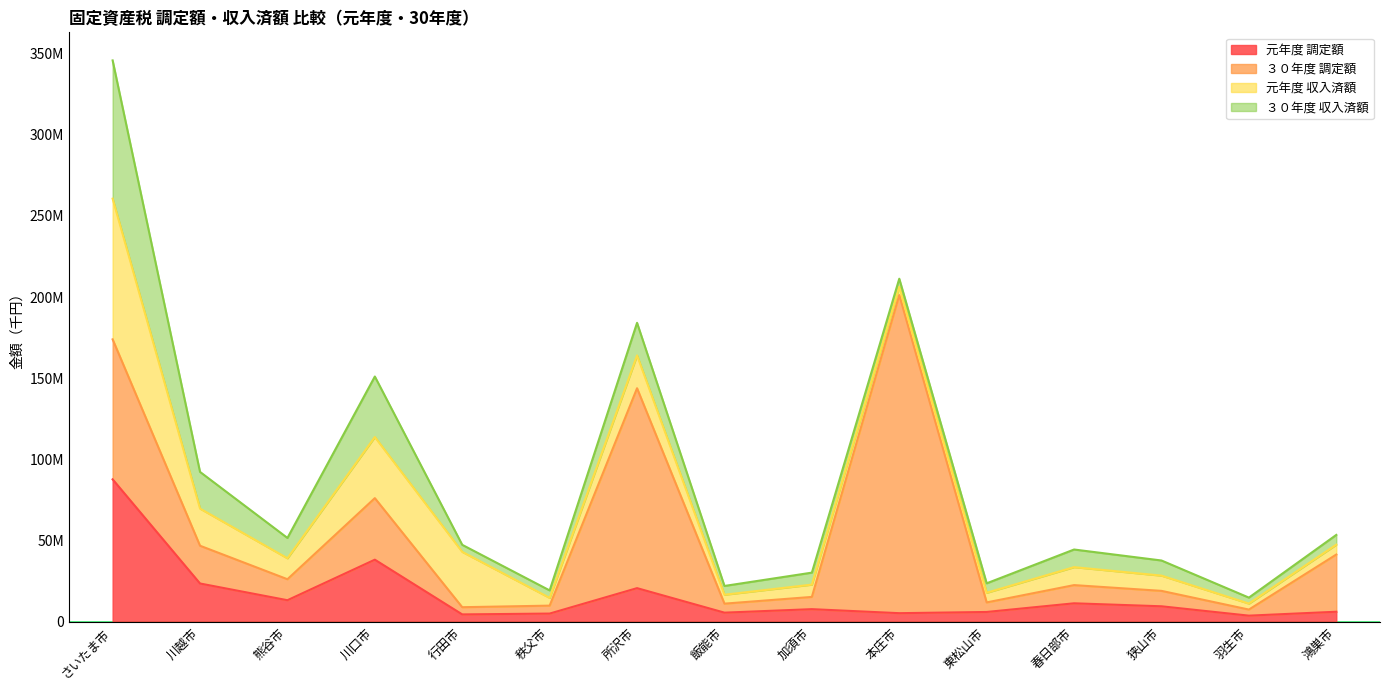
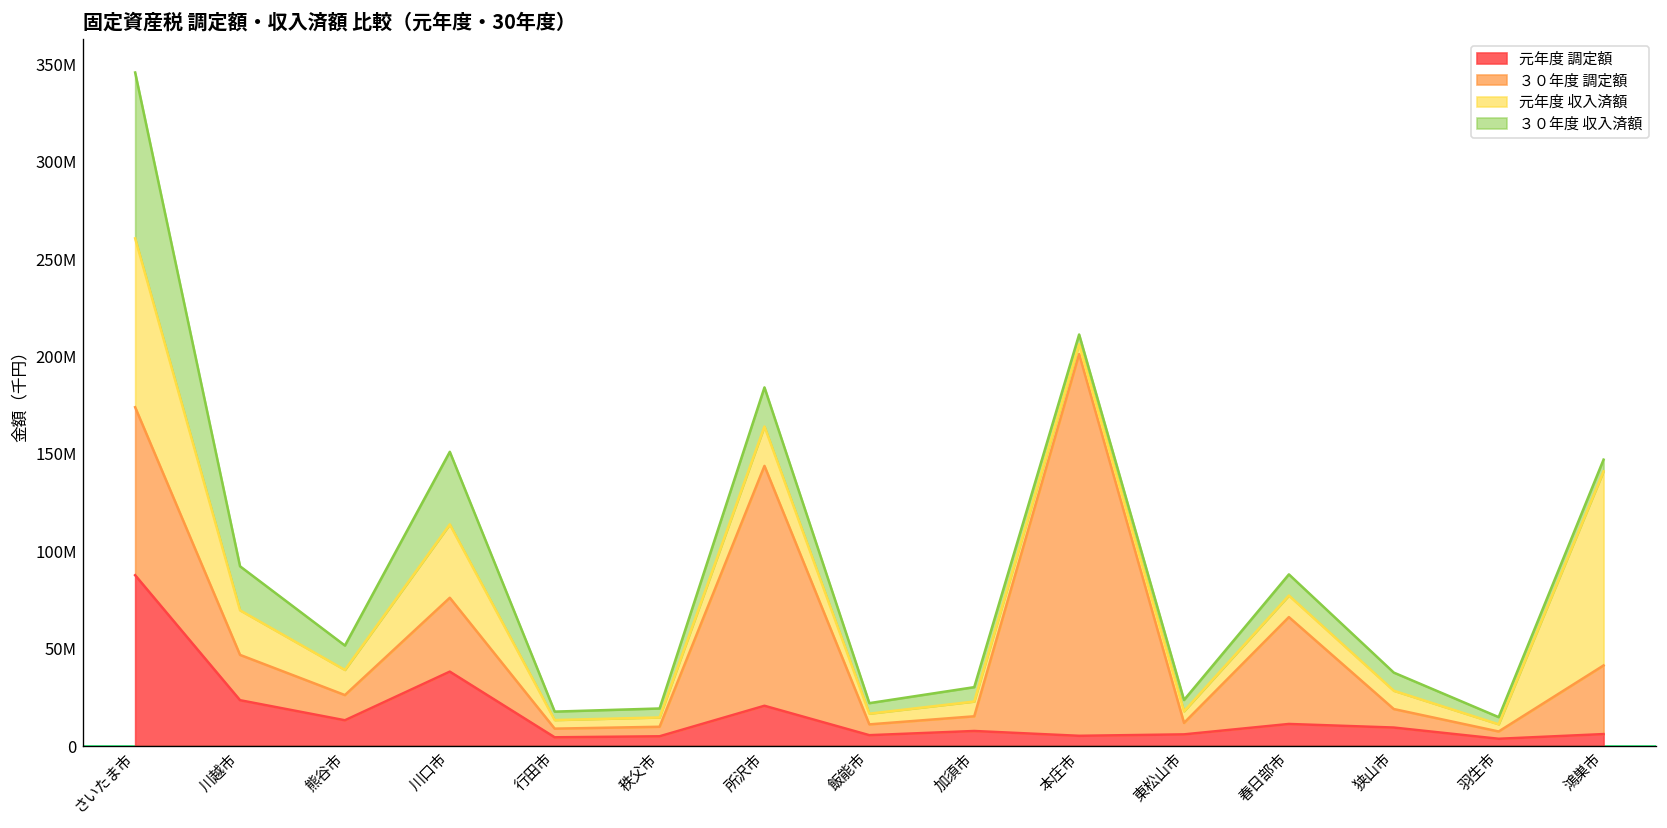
  {
    "元年度 調定額": {
      "さいたま市": 88000000,
      "川越市": 24000000,
      "熊谷市": 13000000,
      "川口市": 38000000,
      "行田市": 5000000,
      "秩父市": 5000000,
      "所沢市": 21000000,
      "飯能市": 6000000,
      "加須市": 8000000,
      "本庄市": 5000000,
      "東松山市": 6000000,
      "春日部市": 11000000,
      "狭山市": 10000000,
      "羽生市": 4000000,
      "鴻巣市": 6000000
    },
    "３０年度 調定額": {
      "さいたま市": 86000000,
      "川越市": 23000000,
      "熊谷市": 13000000,
      "川口市": 38000000,
      "行田市": 4000000,
      "秩父市": 5000000,
      "所沢市": 123000000,
      "飯能市": 6000000,
      "加須市": 8000000,
      "本庄市": 196000000,
      "東松山市": 6000000,
-     "春日部市": 11000000,
+     "春日部市": 55000000,
      "狭山市": 9000000,
      "羽生市": 4000000,
      "鴻巣市": 35000000
    },
    "元年度 収入済額": {
      "さいたま市": 87000000,
      "川越市": 23000000,
      "熊谷市": 13000000,
      "川口市": 38000000,
-     "行田市": 34000000,
+     "行田市": 4000000,
      "秩父市": 5000000,
      "所沢市": 20000000,
      "飯能市": 6000000,
      "加須市": 8000000,
      "本庄市": 5000000,
      "東松山市": 6000000,
      "春日部市": 11000000,
      "狭山市": 9000000,
      "羽生市": 4000000,
-     "鴻巣市": 6000000
+     "鴻巣市": 100000000
    },
    "３０年度 収入済額": {
      "さいたま市": 85000000,
      "川越市": 23000000,
      "熊谷市": 13000000,
      "川口市": 37000000,
      "行田市": 4000000,
      "秩父市": 5000000,
      "所沢市": 20000000,
      "飯能市": 5000000,
      "加須市": 7000000,
      "本庄市": 5000000,
      "東松山市": 6000000,
      "春日部市": 11000000,
      "狭山市": 9000000,
      "羽生市": 4000000,
      "鴻巣市": 6000000
    }
  }
